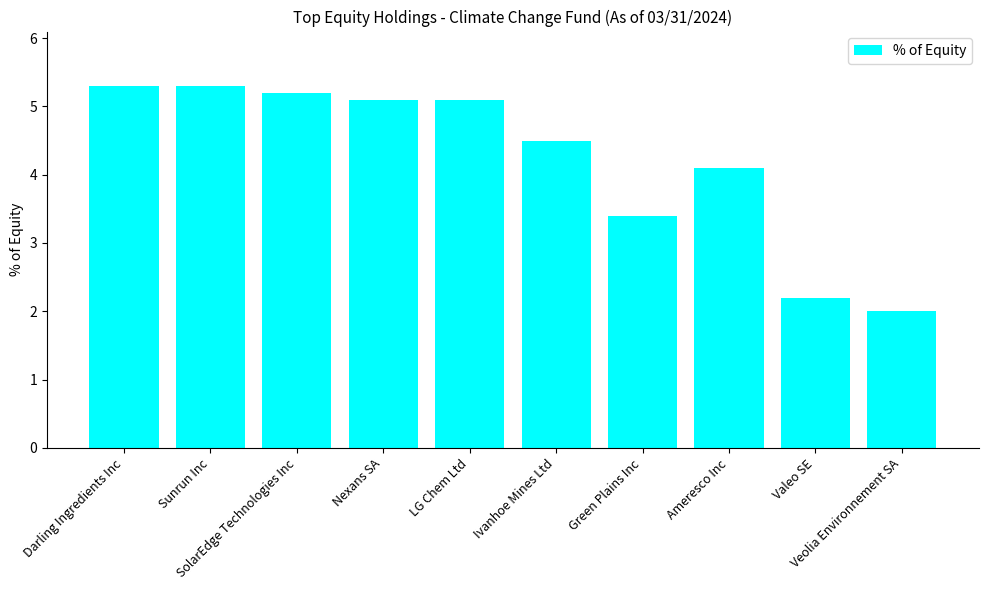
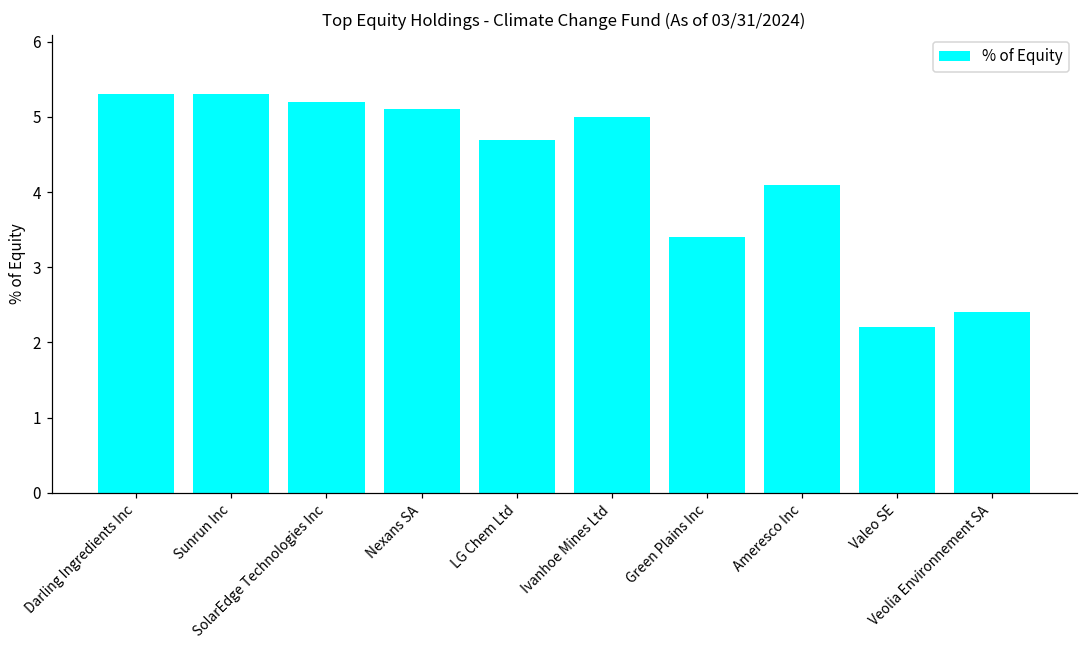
  {
    "Darling Ingredients Inc": 5.3,
    "Sunrun Inc": 5.3,
    "SolarEdge Technologies Inc": 5.2,
    "Nexans SA": 5.1,
-   "LG Chem Ltd": 5.1,
-   "Ivanhoe Mines Ltd": 4.5,
+   "LG Chem Ltd": 4.7,
+   "Ivanhoe Mines Ltd": 5.0,
    "Green Plains Inc": 3.4,
    "Ameresco Inc": 4.1,
    "Valeo SE": 2.2,
-   "Veolia Environnement SA": 2.0
+   "Veolia Environnement SA": 2.4
  }
